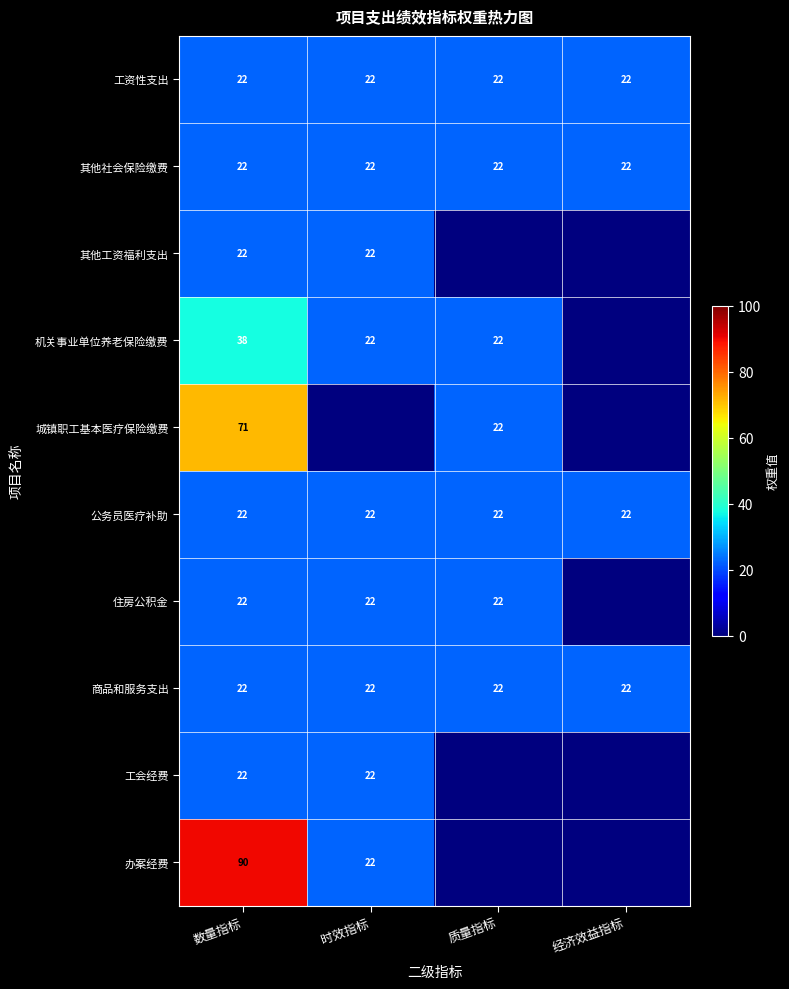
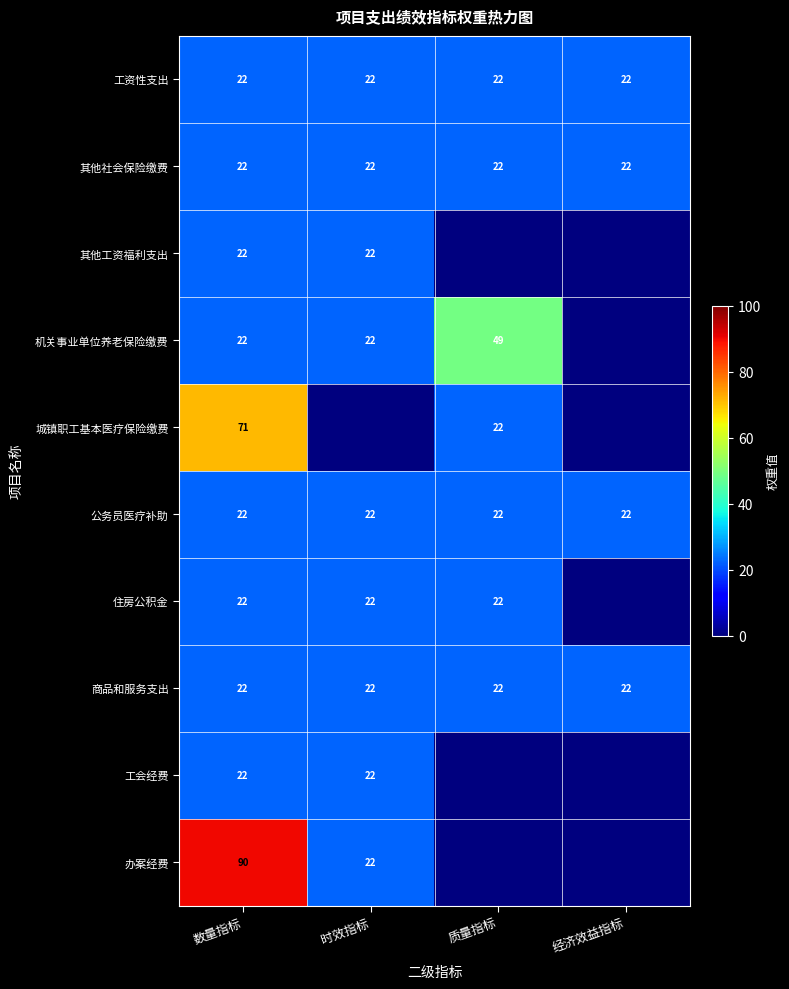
  {
    "工资性支出": {
      "数量指标": 22,
      "时效指标": 22,
      "质量指标": 22,
      "经济效益指标": 22
    },
    "其他社会保险缴费": {
      "数量指标": 22,
      "时效指标": 22,
      "质量指标": 22,
      "经济效益指标": 22
    },
    "其他工资福利支出": {
      "数量指标": 22,
      "时效指标": 22
    },
    "机关事业单位养老保险缴费": {
-     "数量指标": 38,
+     "数量指标": 22,
      "时效指标": 22,
-     "质量指标": 22
+     "质量指标": 49
    },
    "城镇职工基本医疗保险缴费": {
      "数量指标": 71,
      "质量指标": 22
    },
    "公务员医疗补助": {
      "数量指标": 22,
      "时效指标": 22,
      "质量指标": 22,
      "经济效益指标": 22
    },
    "住房公积金": {
      "数量指标": 22,
      "时效指标": 22,
      "质量指标": 22
    },
    "商品和服务支出": {
      "数量指标": 22,
      "时效指标": 22,
      "质量指标": 22,
      "经济效益指标": 22
    },
    "工会经费": {
      "数量指标": 22,
      "时效指标": 22
    },
    "办案经费": {
      "数量指标": 90,
      "时效指标": 22
    }
  }
